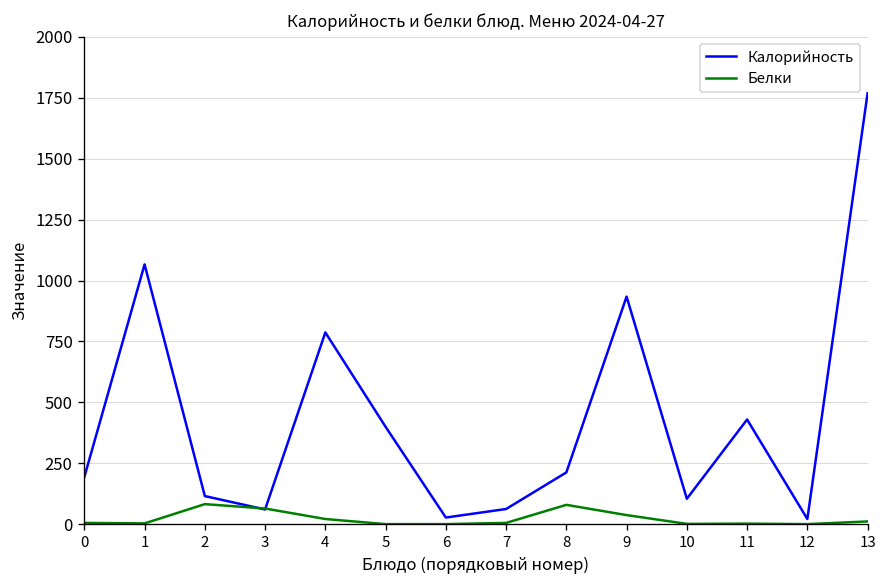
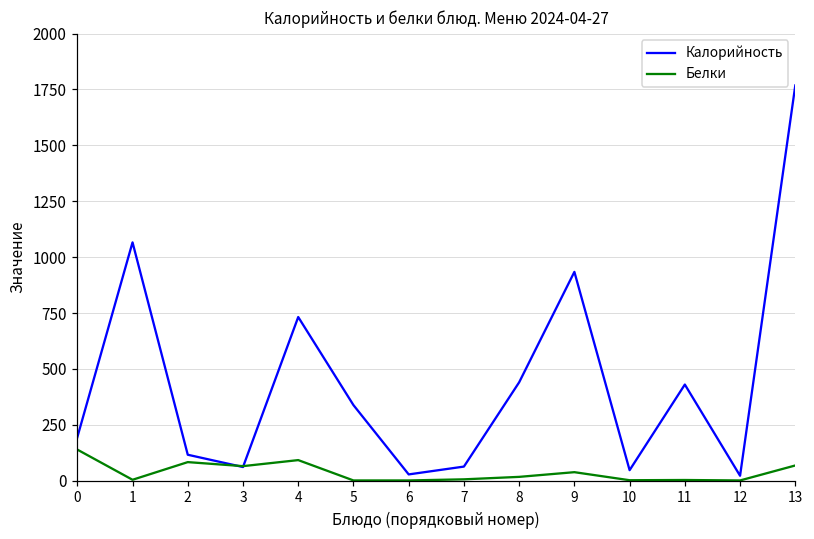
  {
    "Калорийность": {
      "0": 190,
      "1": 1070,
      "2": 120,
-     "4": 790,
-     "5": 400,
+     "4": 730,
+     "5": 340,
      "6": 30,
      "7": 60,
-     "8": 210,
+     "8": 440,
      "9": 930,
-     "10": 110,
+     "10": 50,
      "11": 430,
      "12": 20,
      "13": 1770
    },
    "Белки": {
-     "0": 10,
+     "0": 140,
      "1": 0,
      "2": 80,
-     "4": 20,
+     "4": 90,
      "5": 0,
      "6": 0,
      "7": 10,
-     "8": 80,
+     "8": 20,
      "9": 40,
      "10": 0,
      "11": 0,
      "12": 0,
-     "13": 10
+     "13": 70
    }
  }
